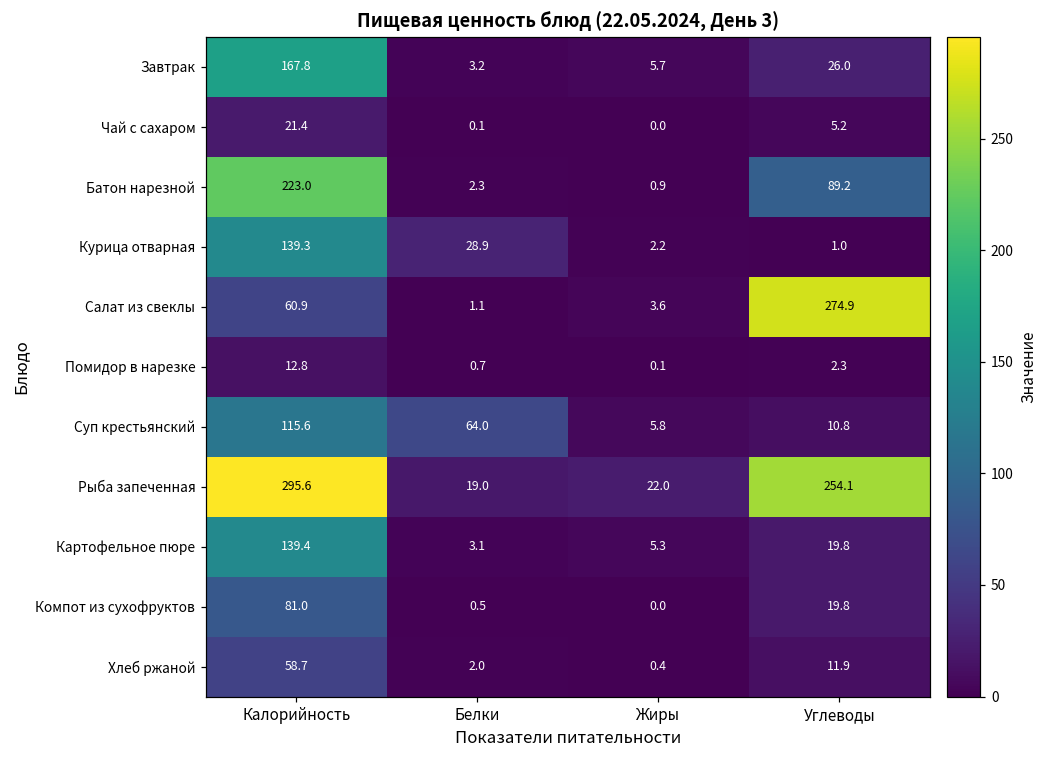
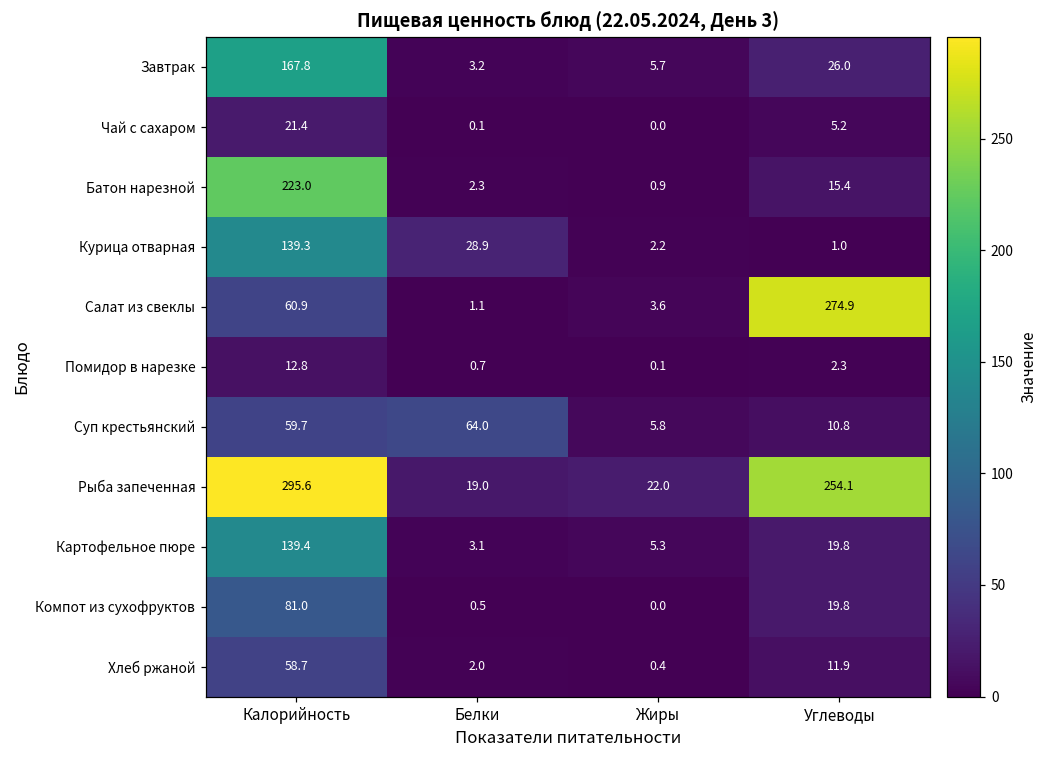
  {
    "Завтрак": {
      "Калорийность": 167.8,
      "Белки": 3.2,
      "Жиры": 5.7,
      "Углеводы": 26.0
    },
    "Чай с сахаром": {
      "Калорийность": 21.4,
      "Белки": 0.1,
      "Жиры": 0.0,
      "Углеводы": 5.2
    },
    "Батон нарезной": {
      "Калорийность": 223.0,
      "Белки": 2.3,
      "Жиры": 0.9,
-     "Углеводы": 89.2
+     "Углеводы": 15.4
    },
    "Курица отварная": {
      "Калорийность": 139.3,
      "Белки": 28.9,
      "Жиры": 2.2,
      "Углеводы": 1.0
    },
    "Салат из свеклы": {
      "Калорийность": 60.9,
      "Белки": 1.1,
      "Жиры": 3.6,
      "Углеводы": 274.9
    },
    "Помидор в нарезке": {
      "Калорийность": 12.8,
      "Белки": 0.7,
      "Жиры": 0.1,
      "Углеводы": 2.3
    },
    "Суп крестьянский": {
-     "Калорийность": 115.6,
+     "Калорийность": 59.7,
      "Белки": 64.0,
      "Жиры": 5.8,
      "Углеводы": 10.8
    },
    "Рыба запеченная": {
      "Калорийность": 295.6,
      "Белки": 19.0,
      "Жиры": 22.0,
      "Углеводы": 254.1
    },
    "Картофельное пюре": {
      "Калорийность": 139.4,
      "Белки": 3.1,
      "Жиры": 5.3,
      "Углеводы": 19.8
    },
    "Компот из сухофруктов": {
      "Калорийность": 81.0,
      "Белки": 0.5,
      "Жиры": 0.0,
      "Углеводы": 19.8
    },
    "Хлеб ржаной": {
      "Калорийность": 58.7,
      "Белки": 2.0,
      "Жиры": 0.4,
      "Углеводы": 11.9
    }
  }
